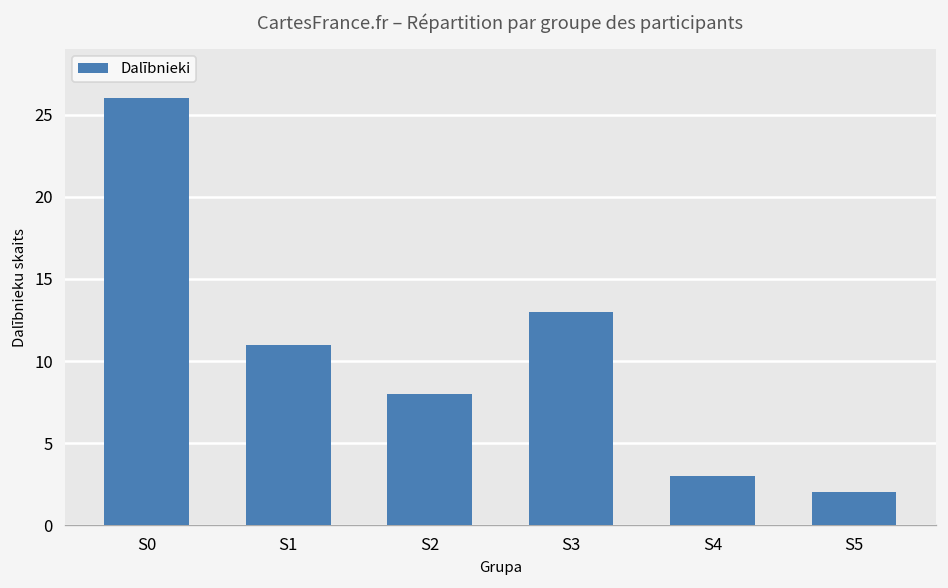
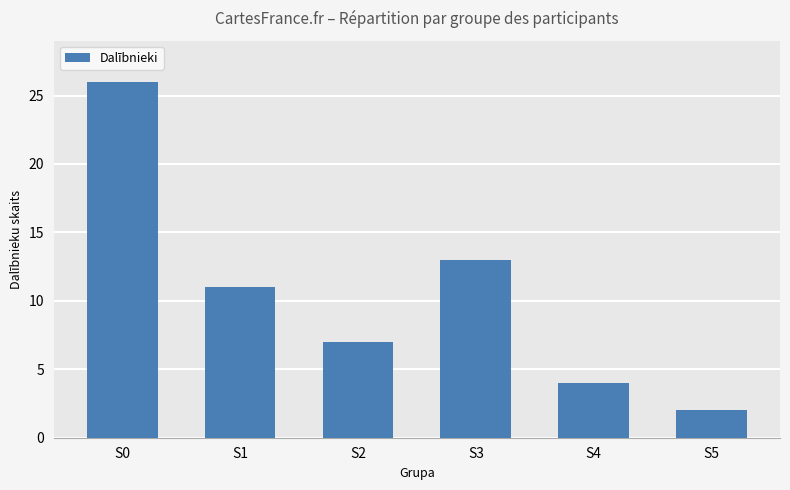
  {
    "S0": 26,
    "S1": 11,
-   "S2": 8,
+   "S2": 7,
    "S3": 13,
-   "S4": 3,
+   "S4": 4,
    "S5": 2
  }
